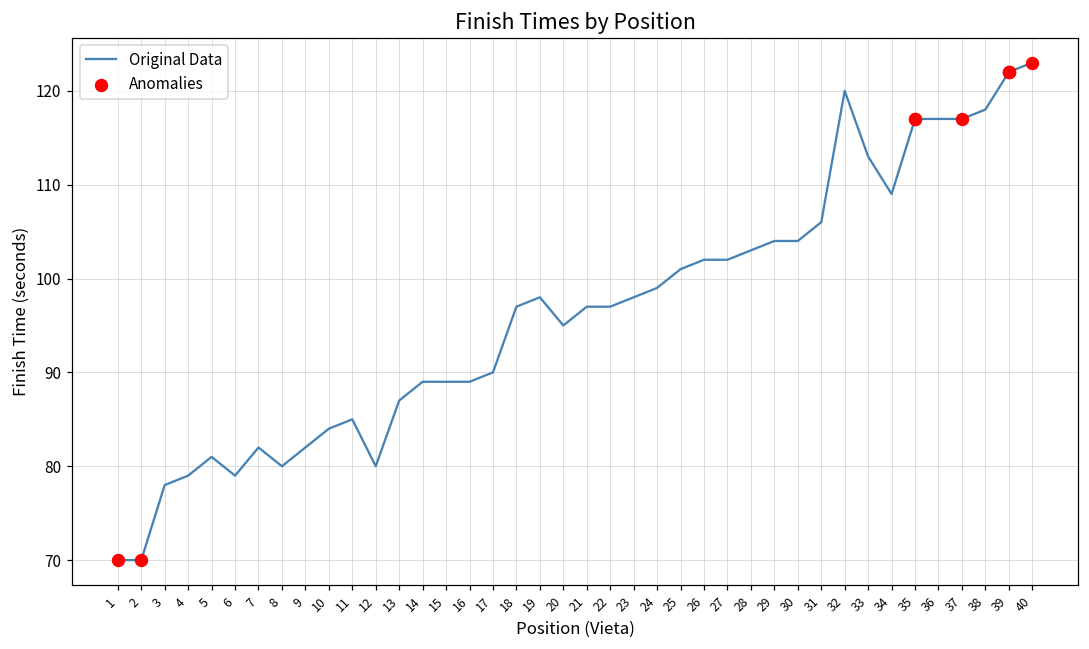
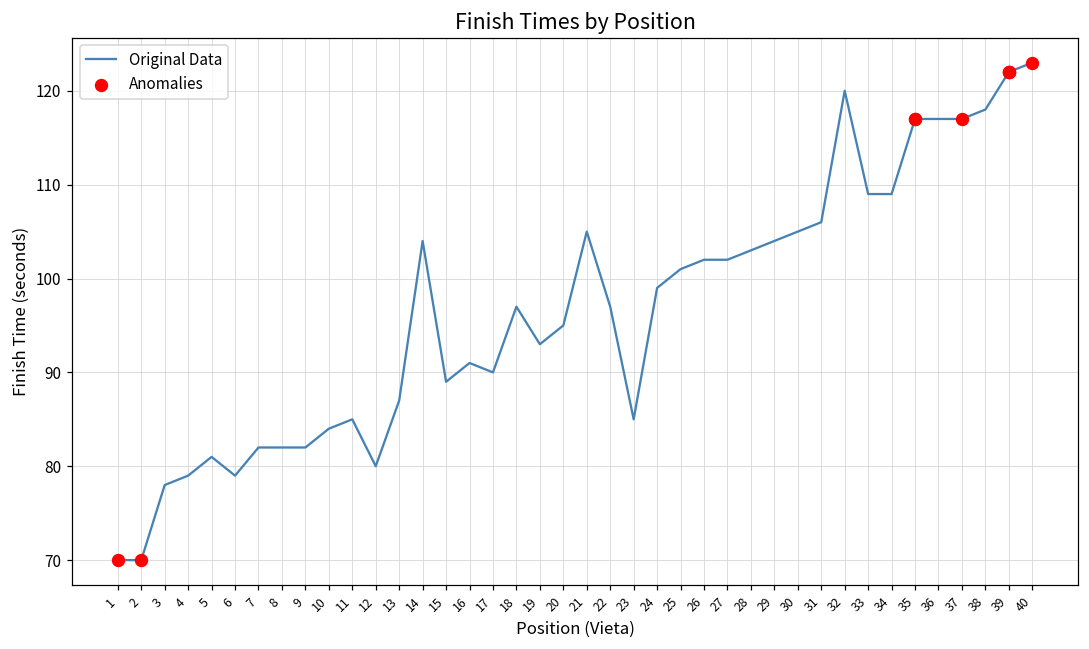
  {
    "Original Data": {
      "3": 78,
      "4": 79,
      "5": 81,
      "6": 79,
      "7": 82,
-     "8": 80,
+     "8": 82,
      "9": 82,
      "10": 84,
      "11": 85,
      "12": 80,
      "13": 87,
-     "14": 89,
+     "14": 104,
      "15": 89,
-     "16": 89,
+     "16": 91,
      "17": 90,
      "18": 97,
-     "19": 98,
+     "19": 93,
      "20": 95,
-     "21": 97,
+     "21": 105,
      "22": 97,
-     "23": 98,
+     "23": 85,
      "24": 99,
      "25": 101,
      "26": 102,
      "27": 102,
      "28": 103,
      "29": 104,
-     "30": 104,
+     "30": 105,
      "31": 106,
      "32": 120,
-     "33": 113,
+     "33": 109,
      "34": 109,
      "36": 117,
      "38": 118
    }
  }
